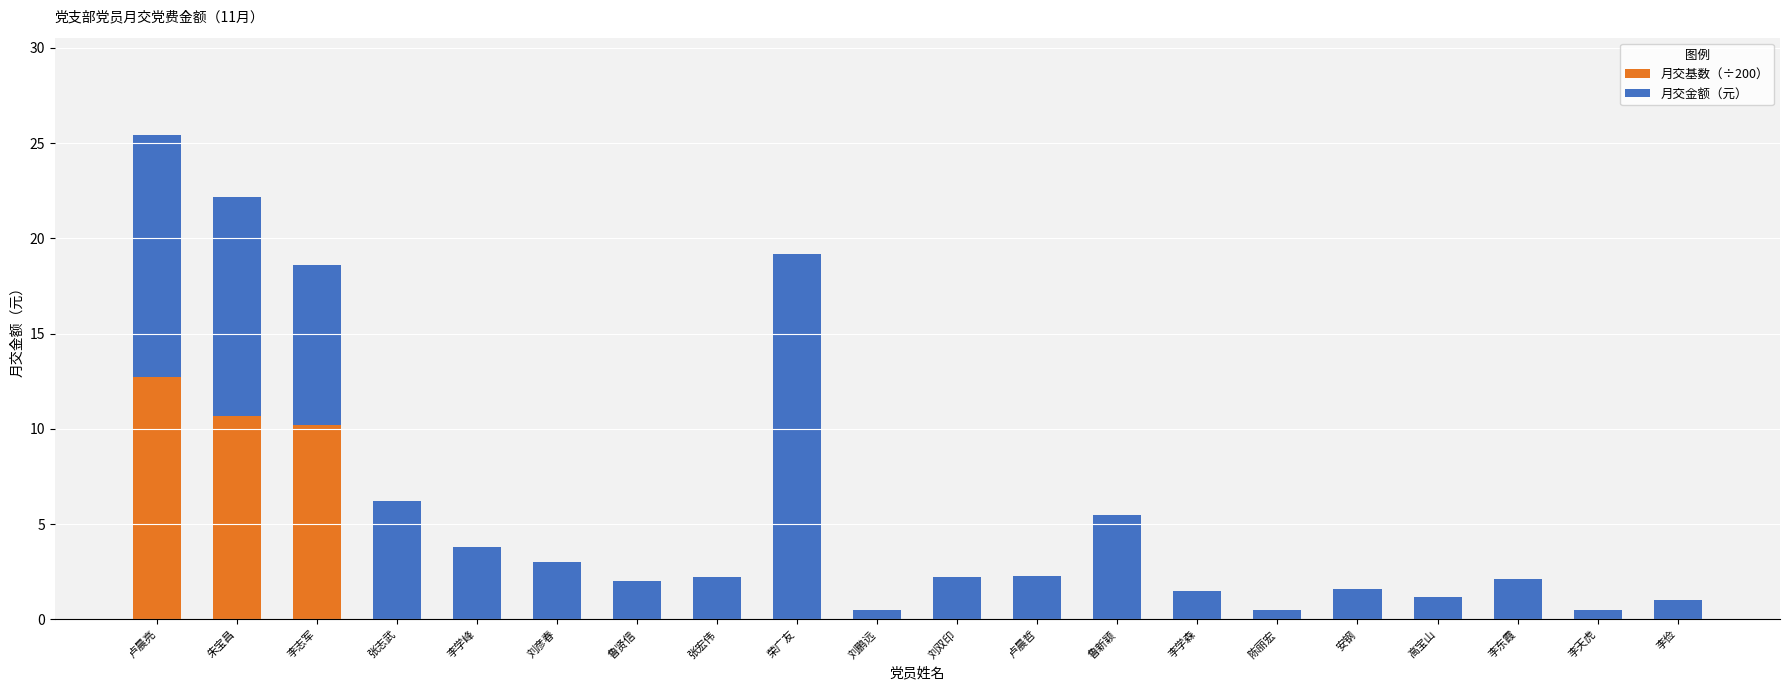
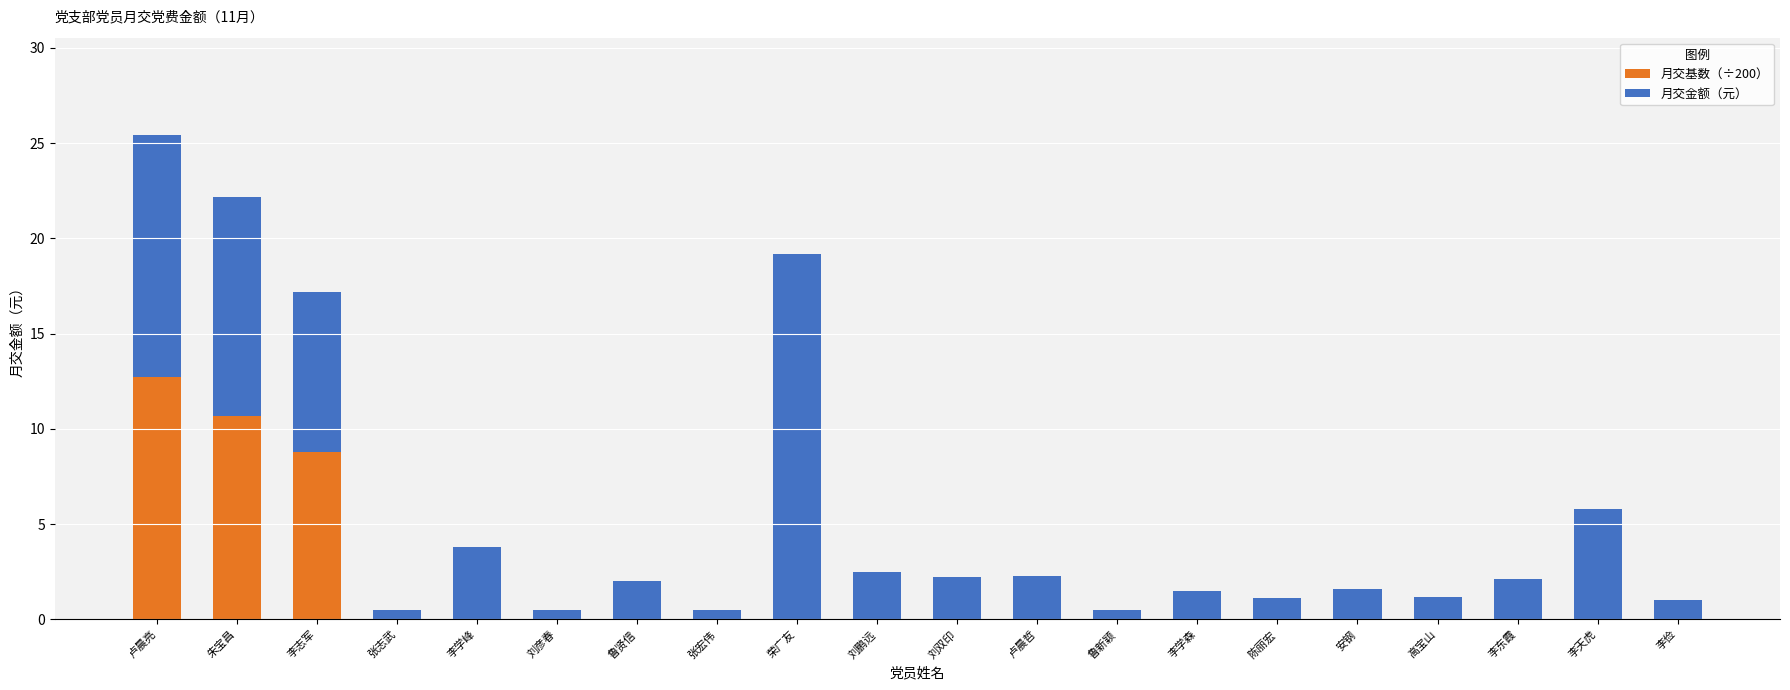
  {
    "月交基数（÷200）": {
      "卢晨亮": 12.8,
      "朱宝昌": 10.7,
-     "李志军": 10.2,
+     "李志军": 8.8,
      "张志武": 0.0,
      "李学峰": 0.0,
      "刘彦春": 0.0,
      "鲁贤信": 0.0,
      "张宏伟": 0.0,
      "荣广友": 0.0,
      "刘鹏远": 0.0,
      "刘双印": 0.0,
      "卢晨哲": 0.0,
      "鲁新颖": 0.0,
      "李学森": 0.0,
      "陈丽宏": 0.0,
      "安钢": 0.0,
      "高宝山": 0.0,
      "李东霞": 0.0,
      "李天虎": 0.0,
      "李俭": 0.0
    },
    "月交金额（元）": {
      "卢晨亮": 12.7,
      "朱宝昌": 11.5,
      "李志军": 8.4,
-     "张志武": 6.2,
+     "张志武": 0.5,
      "李学峰": 3.8,
-     "刘彦春": 3.0,
+     "刘彦春": 0.5,
      "鲁贤信": 2.0,
-     "张宏伟": 2.2,
+     "张宏伟": 0.5,
      "荣广友": 19.2,
-     "刘鹏远": 0.5,
+     "刘鹏远": 2.5,
      "刘双印": 2.2,
      "卢晨哲": 2.3,
-     "鲁新颖": 5.5,
+     "鲁新颖": 0.5,
      "李学森": 1.5,
-     "陈丽宏": 0.5,
+     "陈丽宏": 1.1,
      "安钢": 1.6,
      "高宝山": 1.2,
      "李东霞": 2.1,
-     "李天虎": 0.5,
+     "李天虎": 5.8,
      "李俭": 1.0
    }
  }
